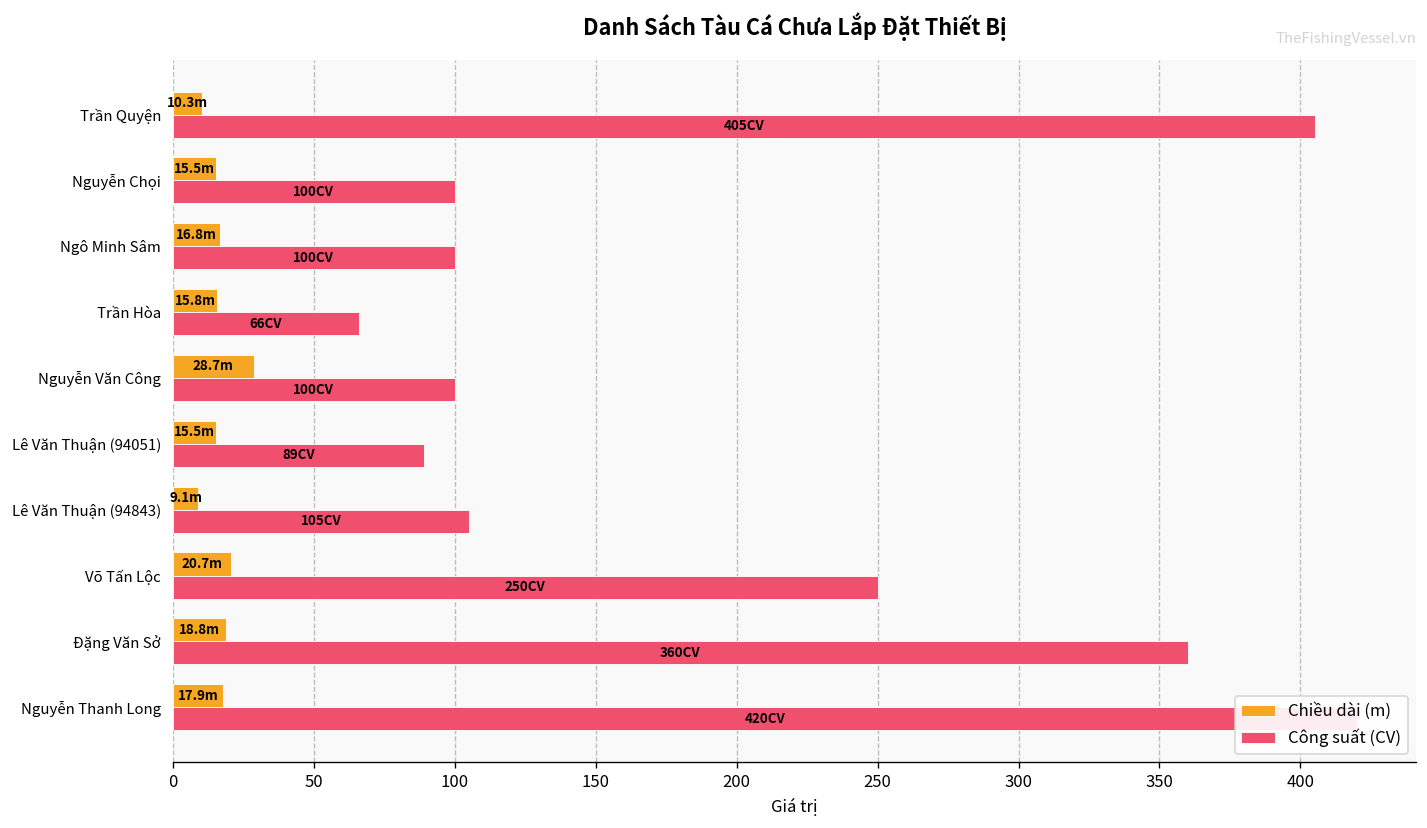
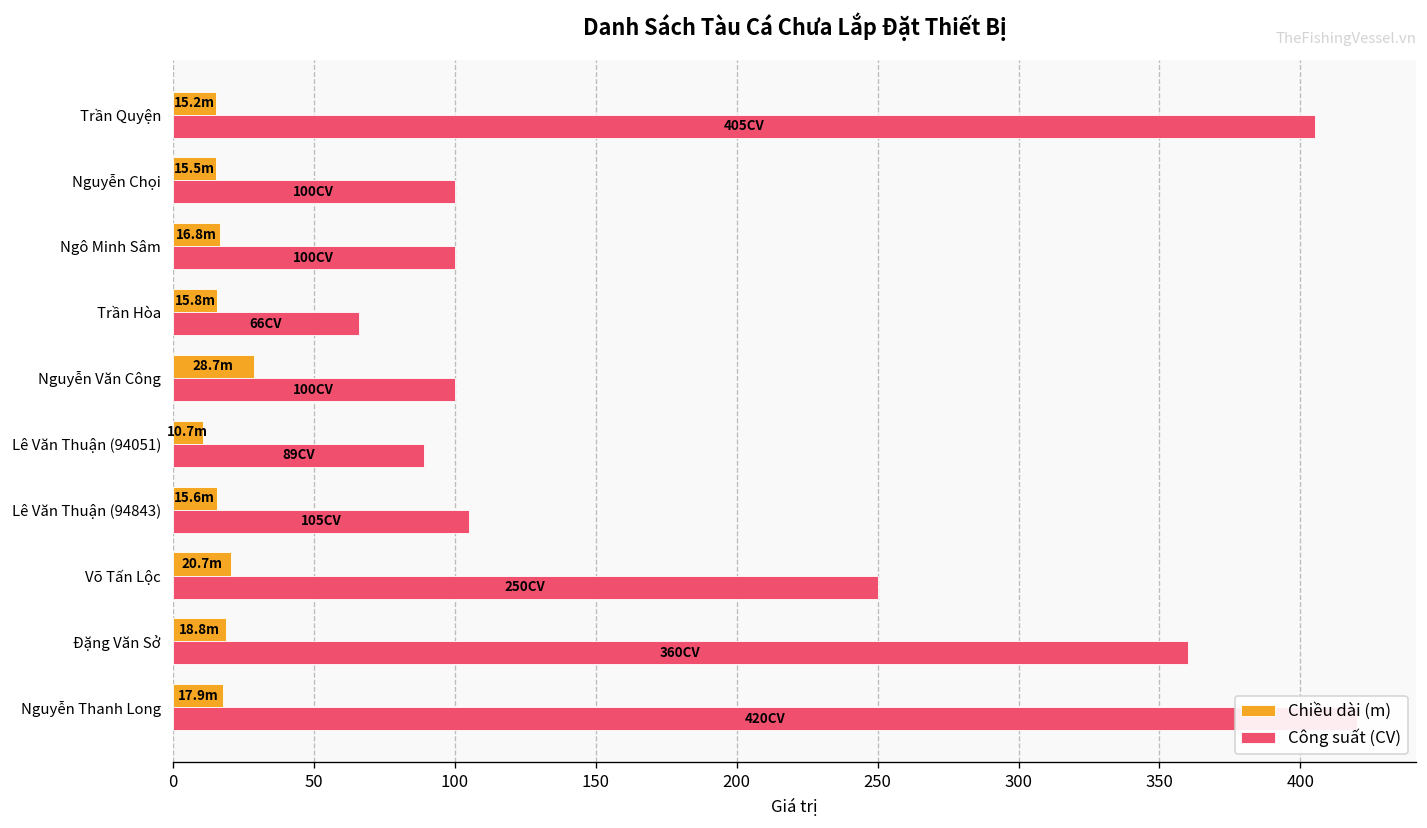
  {
    "Chiều dài (m)": {
-     "Trần Quyện": "10.3m",
+     "Trần Quyện": "15.2m",
      "Nguyễn Chọi": "15.5m",
      "Ngô Minh Sâm": "16.8m",
      "Trần Hòa": "15.8m",
      "Nguyễn Văn Công": "28.7m",
-     "Lê Văn Thuận (94051)": "15.5m",
-     "Lê Văn Thuận (94843)": "9.1m",
+     "Lê Văn Thuận (94051)": "10.7m",
+     "Lê Văn Thuận (94843)": "15.6m",
      "Võ Tấn Lộc": "20.7m",
      "Đặng Văn Sở": "18.8m",
      "Nguyễn Thanh Long": "17.9m"
    },
    "Công suất (CV)": {
      "Trần Quyện": "405",
      "Nguyễn Chọi": "100",
      "Ngô Minh Sâm": "100",
      "Trần Hòa": "66",
      "Nguyễn Văn Công": "100",
      "Lê Văn Thuận (94051)": "89",
      "Lê Văn Thuận (94843)": "105",
      "Võ Tấn Lộc": "250",
      "Đặng Văn Sở": "360"
    }
  }
